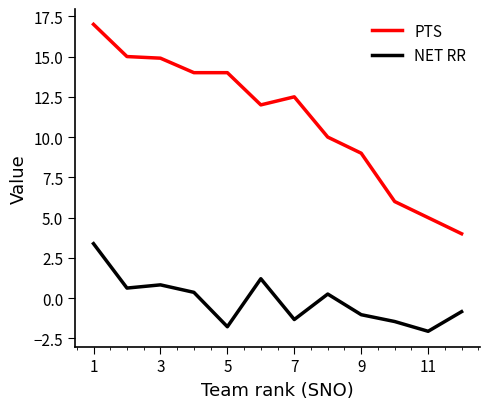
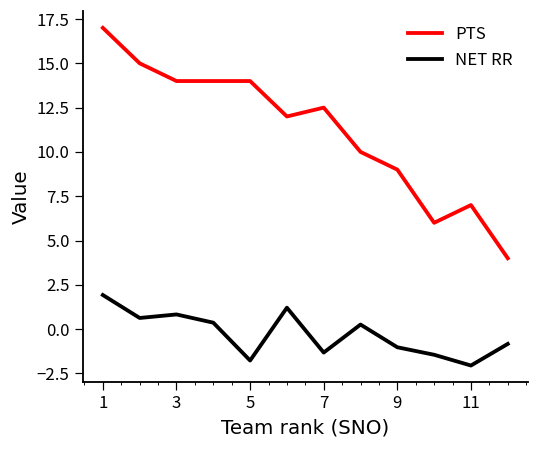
  {
    "PTS": {
      "1": 17.0,
-     "3": 14.9,
+     "3": 14.0,
      "5": 14.0,
      "7": 12.5,
      "9": 9.0,
-     "11": 5
+     "11": 7
    },
    "NET RR": {
-     "1": 3.4,
+     "1": 1.9,
      "3": 0.8,
      "5": -1.8,
      "7": -1.3,
      "9": -1.0,
      "11": -2.1
    }
  }
